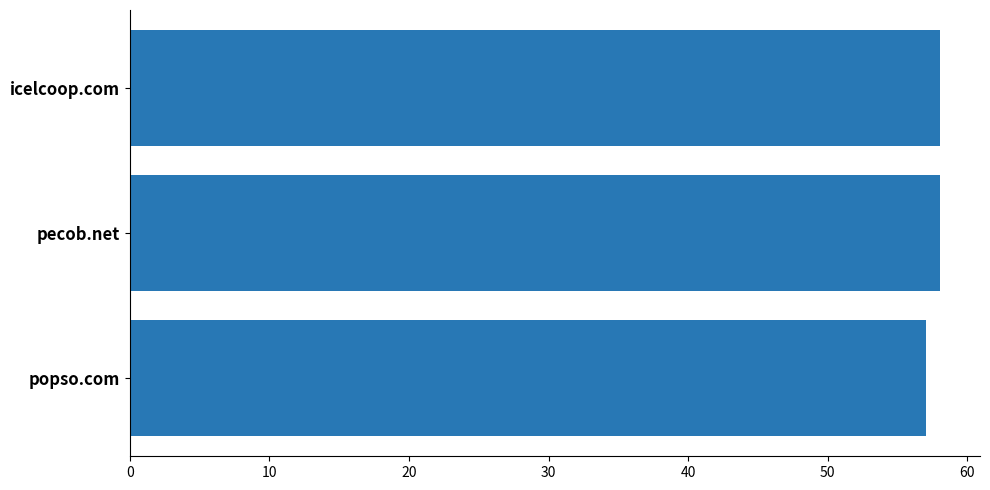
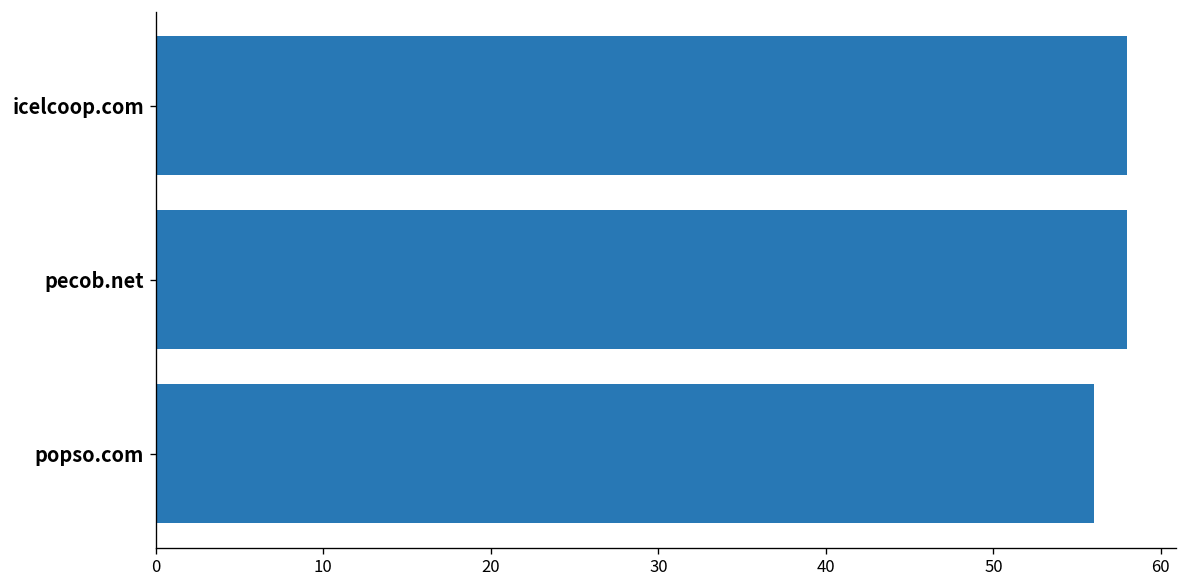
  {
    "icelcoop.com": 58,
    "pecob.net": 58,
-   "popso.com": 57
+   "popso.com": 56
  }
